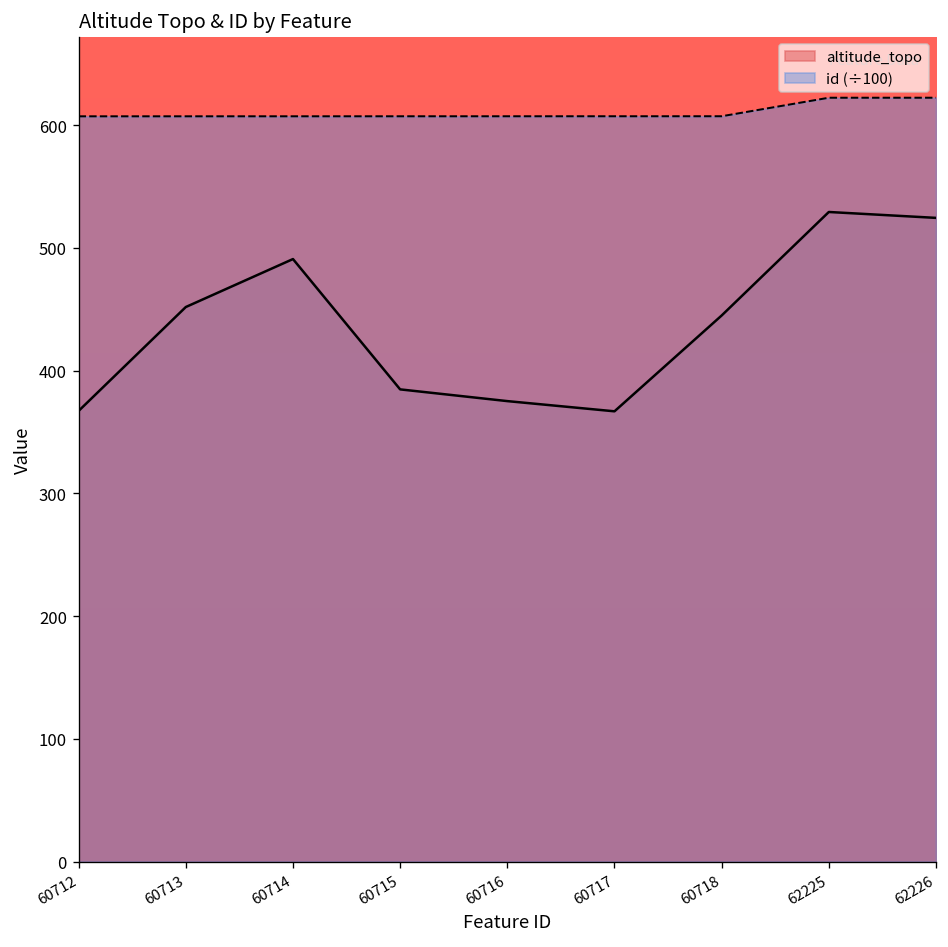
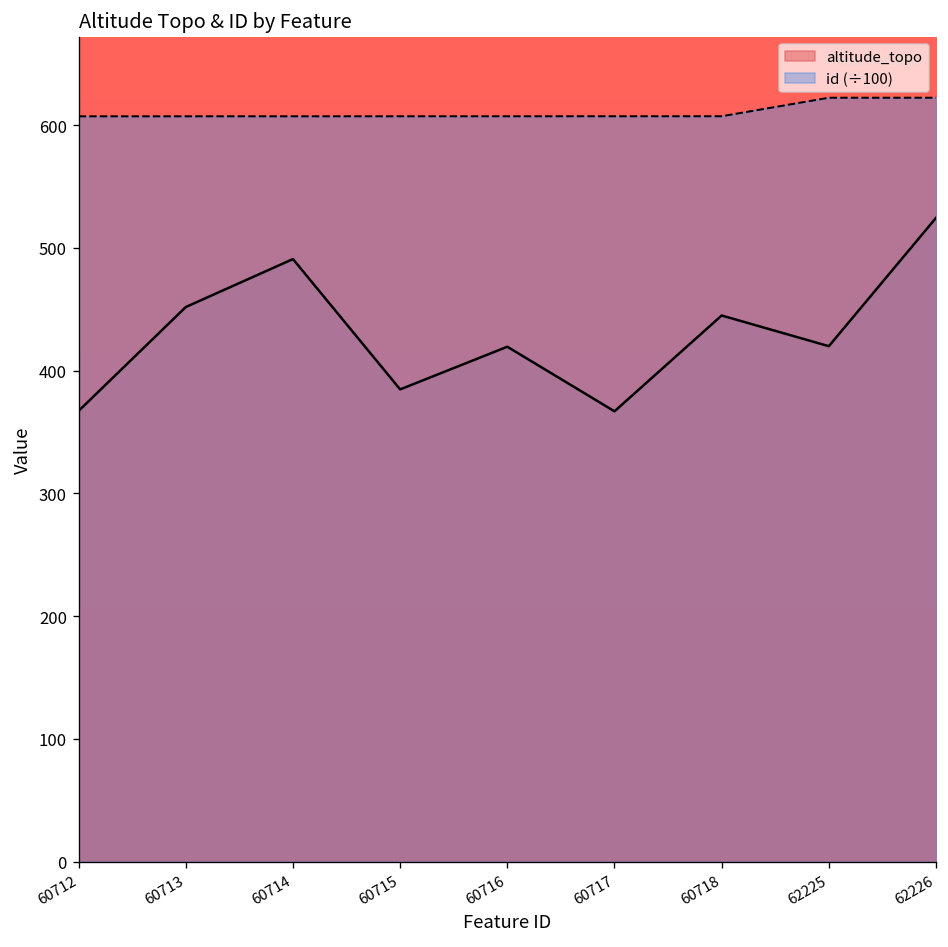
  {
    "altitude_topo": {
      "60712": 367,
      "60713": 452,
      "60714": 491,
      "60715": 385,
-     "60716": 375,
+     "60716": 419,
      "60717": 367,
      "60718": 445,
-     "62225": 529,
+     "62225": 420,
      "62226": 524
    },
    "id (÷100)": {
      "60712": 607,
      "60713": 607,
      "60714": 607,
      "60715": 607,
      "60716": 607,
      "60717": 607,
      "60718": 607,
      "62225": 622,
      "62226": 622
    }
  }
